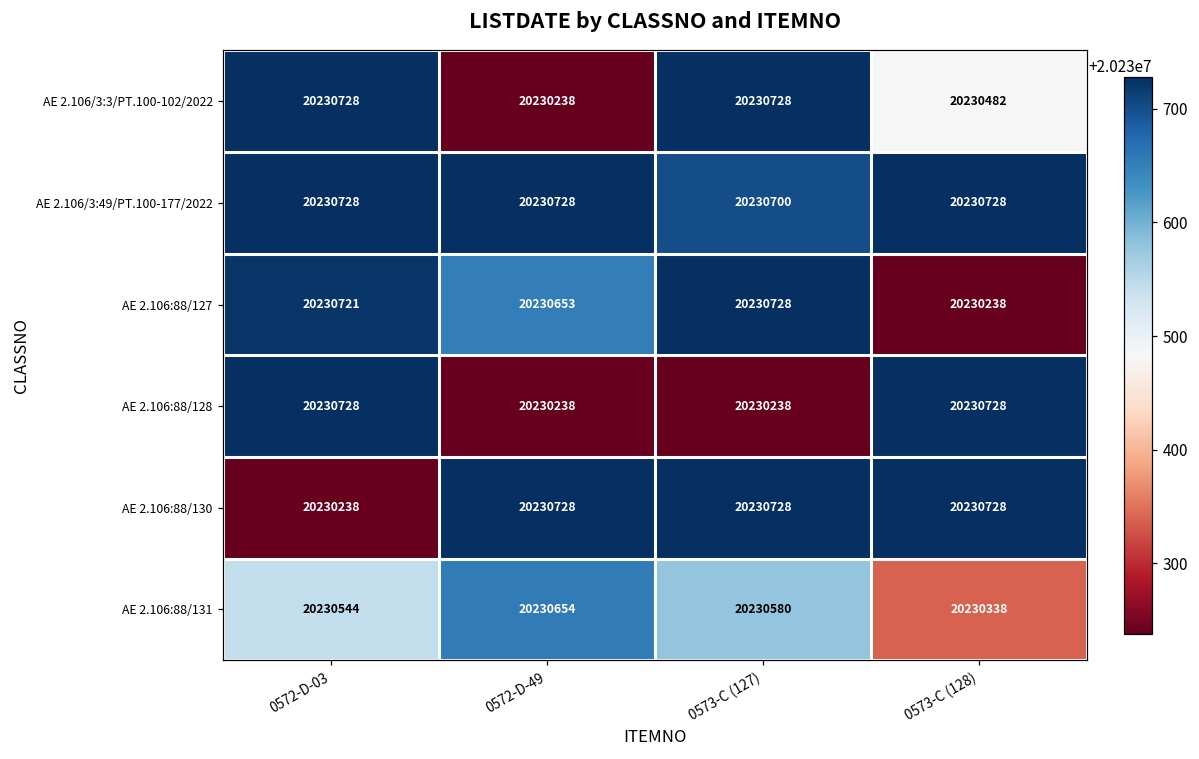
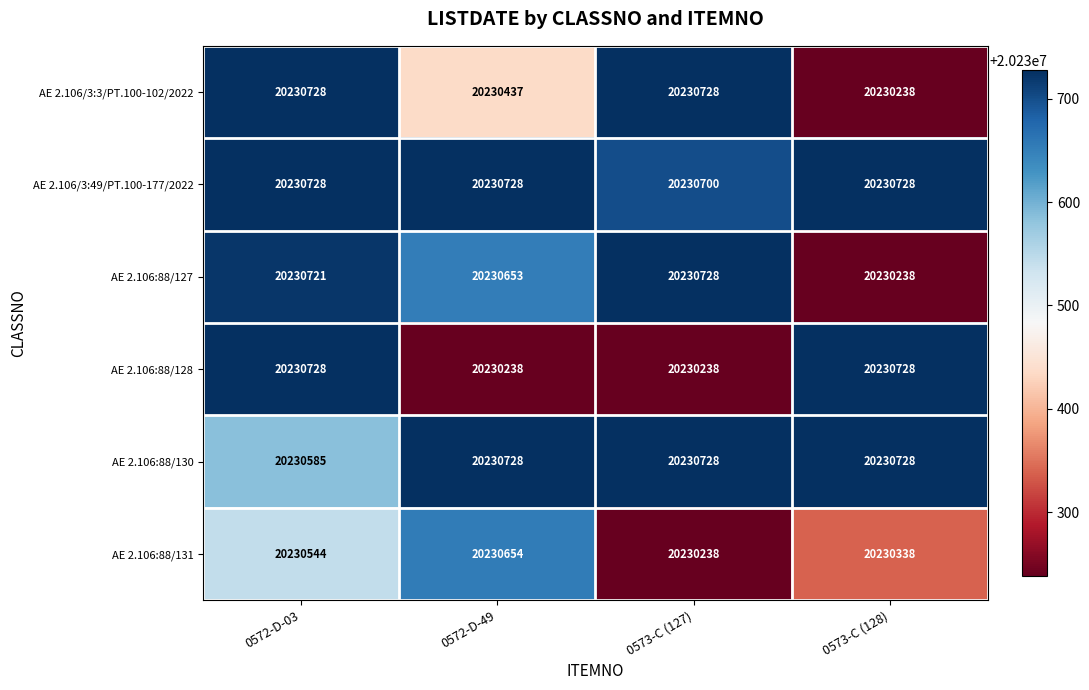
  {
    "AE 2.106/3:3/PT.100-102/2022": {
      "0572-D-03": 20230728,
-     "0572-D-49": 20230238,
+     "0572-D-49": 20230437,
      "0573-C (127)": 20230728,
-     "0573-C (128)": 20230482
+     "0573-C (128)": 20230238
    },
    "AE 2.106/3:49/PT.100-177/2022": {
      "0572-D-03": 20230728,
      "0572-D-49": 20230728,
      "0573-C (127)": 20230700,
      "0573-C (128)": 20230728
    },
    "AE 2.106:88/127": {
      "0572-D-03": 20230721,
      "0572-D-49": 20230653,
      "0573-C (127)": 20230728,
      "0573-C (128)": 20230238
    },
    "AE 2.106:88/128": {
      "0572-D-03": 20230728,
      "0572-D-49": 20230238,
      "0573-C (127)": 20230238,
      "0573-C (128)": 20230728
    },
    "AE 2.106:88/130": {
-     "0572-D-03": 20230238,
+     "0572-D-03": 20230585,
      "0572-D-49": 20230728,
      "0573-C (127)": 20230728,
      "0573-C (128)": 20230728
    },
    "AE 2.106:88/131": {
      "0572-D-03": 20230544,
      "0572-D-49": 20230654,
-     "0573-C (127)": 20230580,
+     "0573-C (127)": 20230238,
      "0573-C (128)": 20230338
    }
  }
